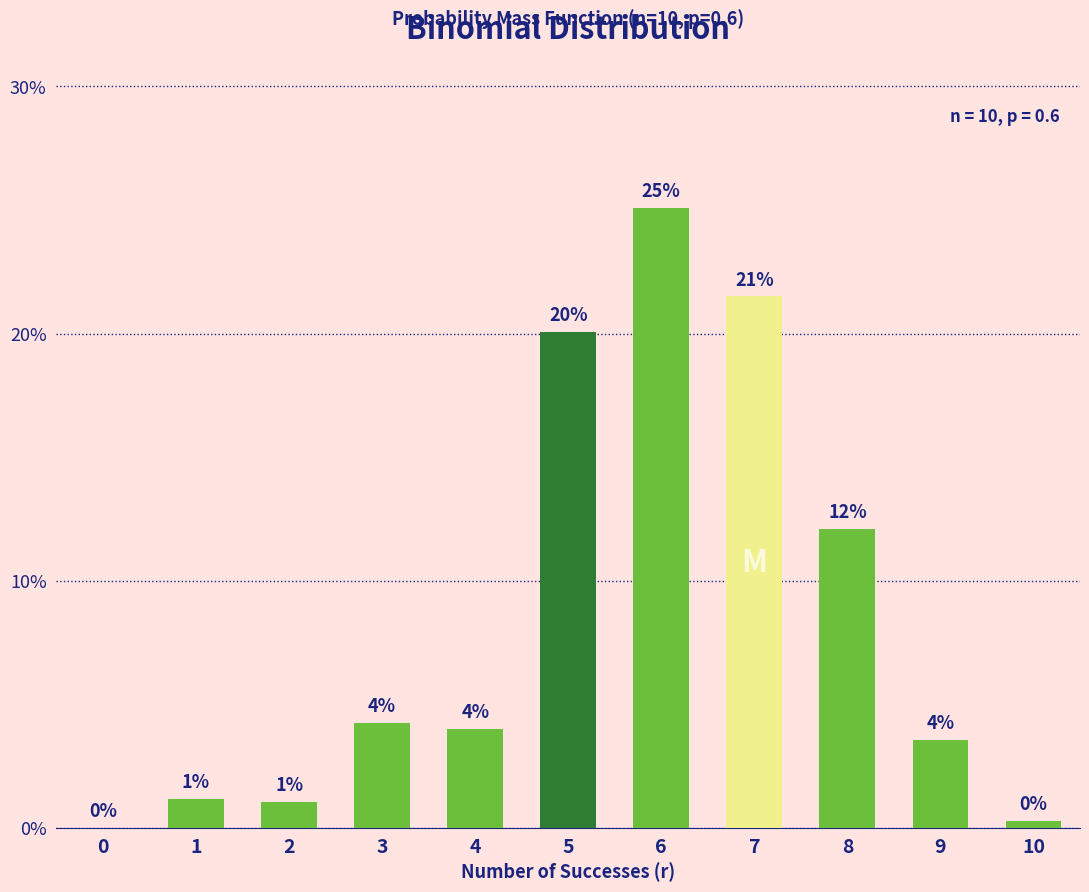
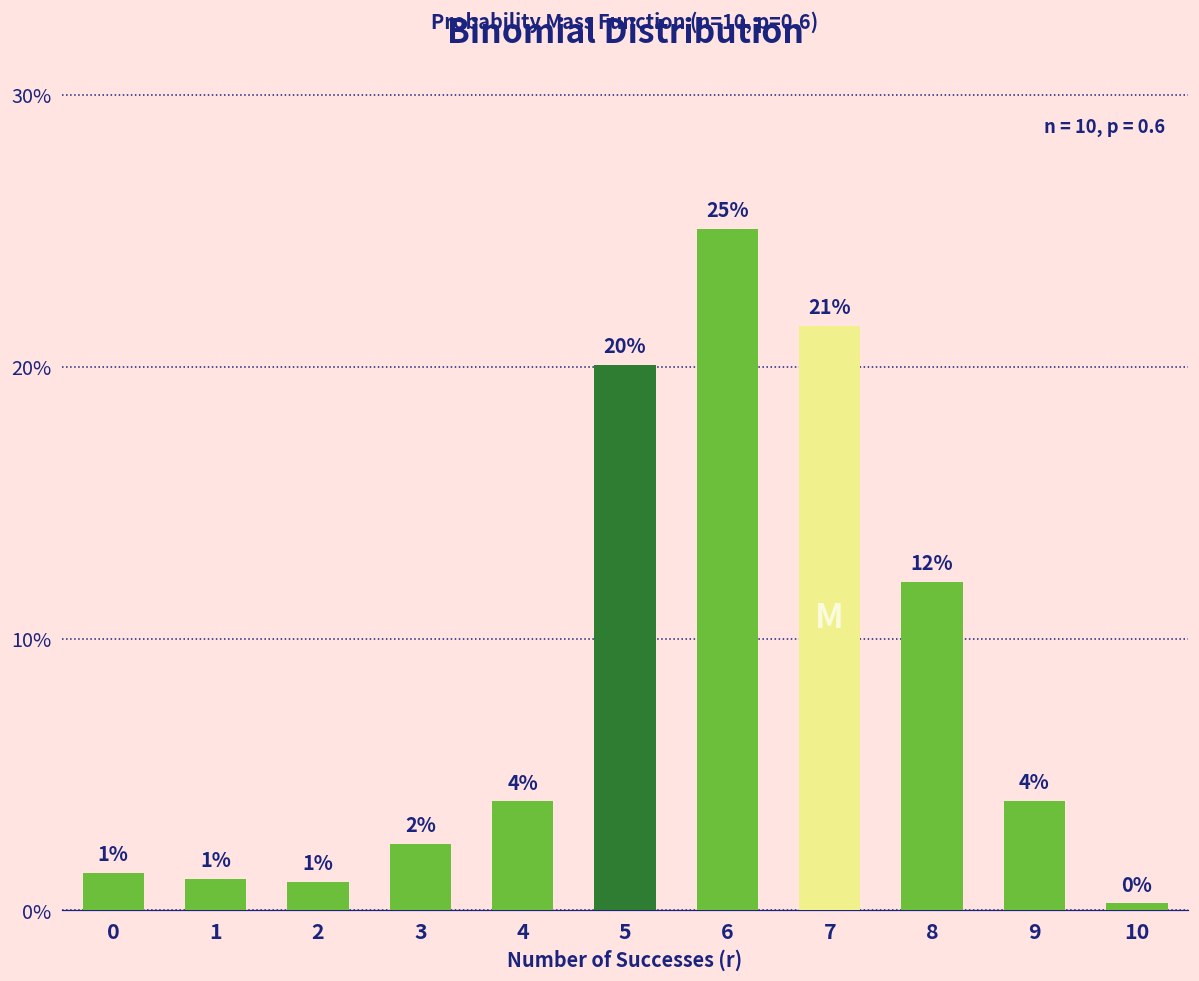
  {
-   "0": "0%",
+   "0": "1%",
    "1": "1%",
    "2": "1%",
-   "3": "4%",
+   "3": "2%",
    "4": "4%",
    "5": "20%",
    "6": "25%",
    "7": "21%",
    "8": "12%",
-   "9": "3.6%",
+   "9": "4.0%",
    "10": "0%"
  }
